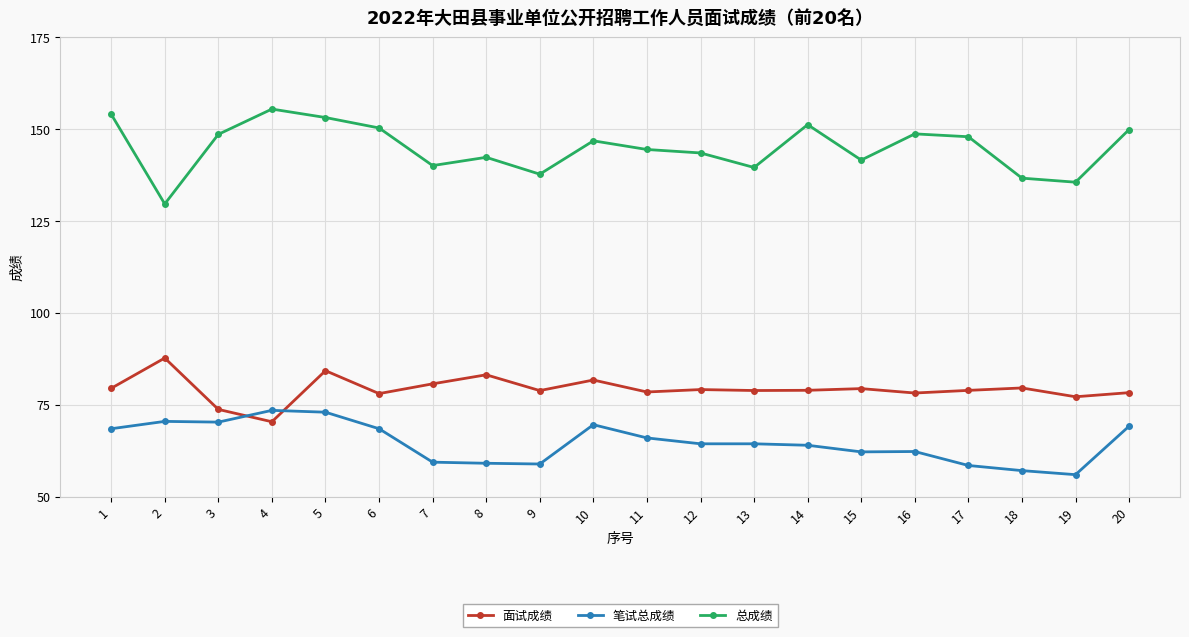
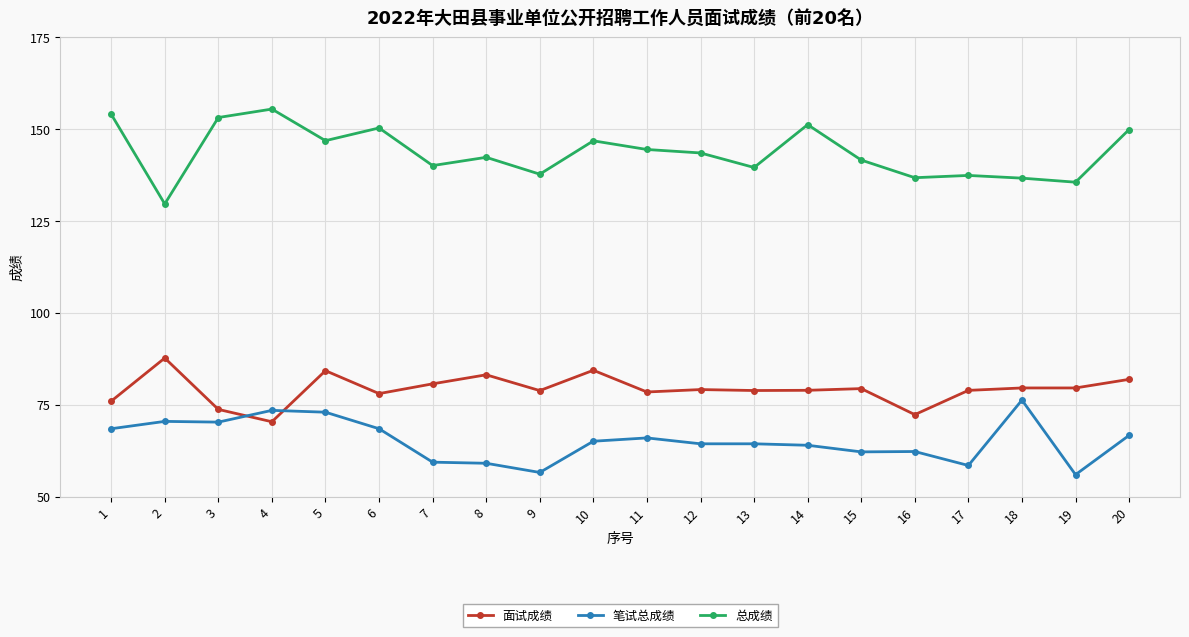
  {
    "面试成绩": {
-     "1": 80,
+     "1": 76,
      "2": 88,
      "3": 74,
      "4": 70,
      "5": 84,
      "6": 78,
      "7": 81,
      "8": 83,
      "9": 79,
-     "10": 82,
+     "10": 84,
      "11": 79,
      "12": 79,
      "13": 79,
      "14": 79,
      "15": 79,
-     "16": 78,
+     "16": 72,
      "17": 79,
      "18": 80,
-     "19": 77,
-     "20": 78
+     "19": 80,
+     "20": 82
    },
    "笔试总成绩": {
      "1": 69,
      "2": 71,
      "3": 70,
      "4": 74,
      "5": 73,
      "6": 69,
      "7": 59,
      "8": 59,
-     "9": 59,
-     "10": 70,
+     "9": 57,
+     "10": 65,
      "11": 66,
      "12": 64,
      "13": 64,
      "14": 64,
      "15": 62,
      "16": 62,
      "17": 59,
-     "18": 57,
+     "18": 76,
      "19": 56,
-     "20": 69
+     "20": 67
    },
    "总成绩": {
      "1": 154,
      "2": 130,
-     "3": 149,
+     "3": 153,
      "4": 156,
-     "5": 153,
+     "5": 147,
      "6": 150,
      "7": 140,
      "8": 142,
      "9": 138,
      "10": 147,
      "11": 145,
      "12": 144,
      "13": 140,
      "14": 151,
      "15": 142,
-     "16": 149,
-     "17": 148,
+     "16": 137,
+     "17": 137,
      "18": 137,
      "19": 136,
      "20": 150
    }
  }
